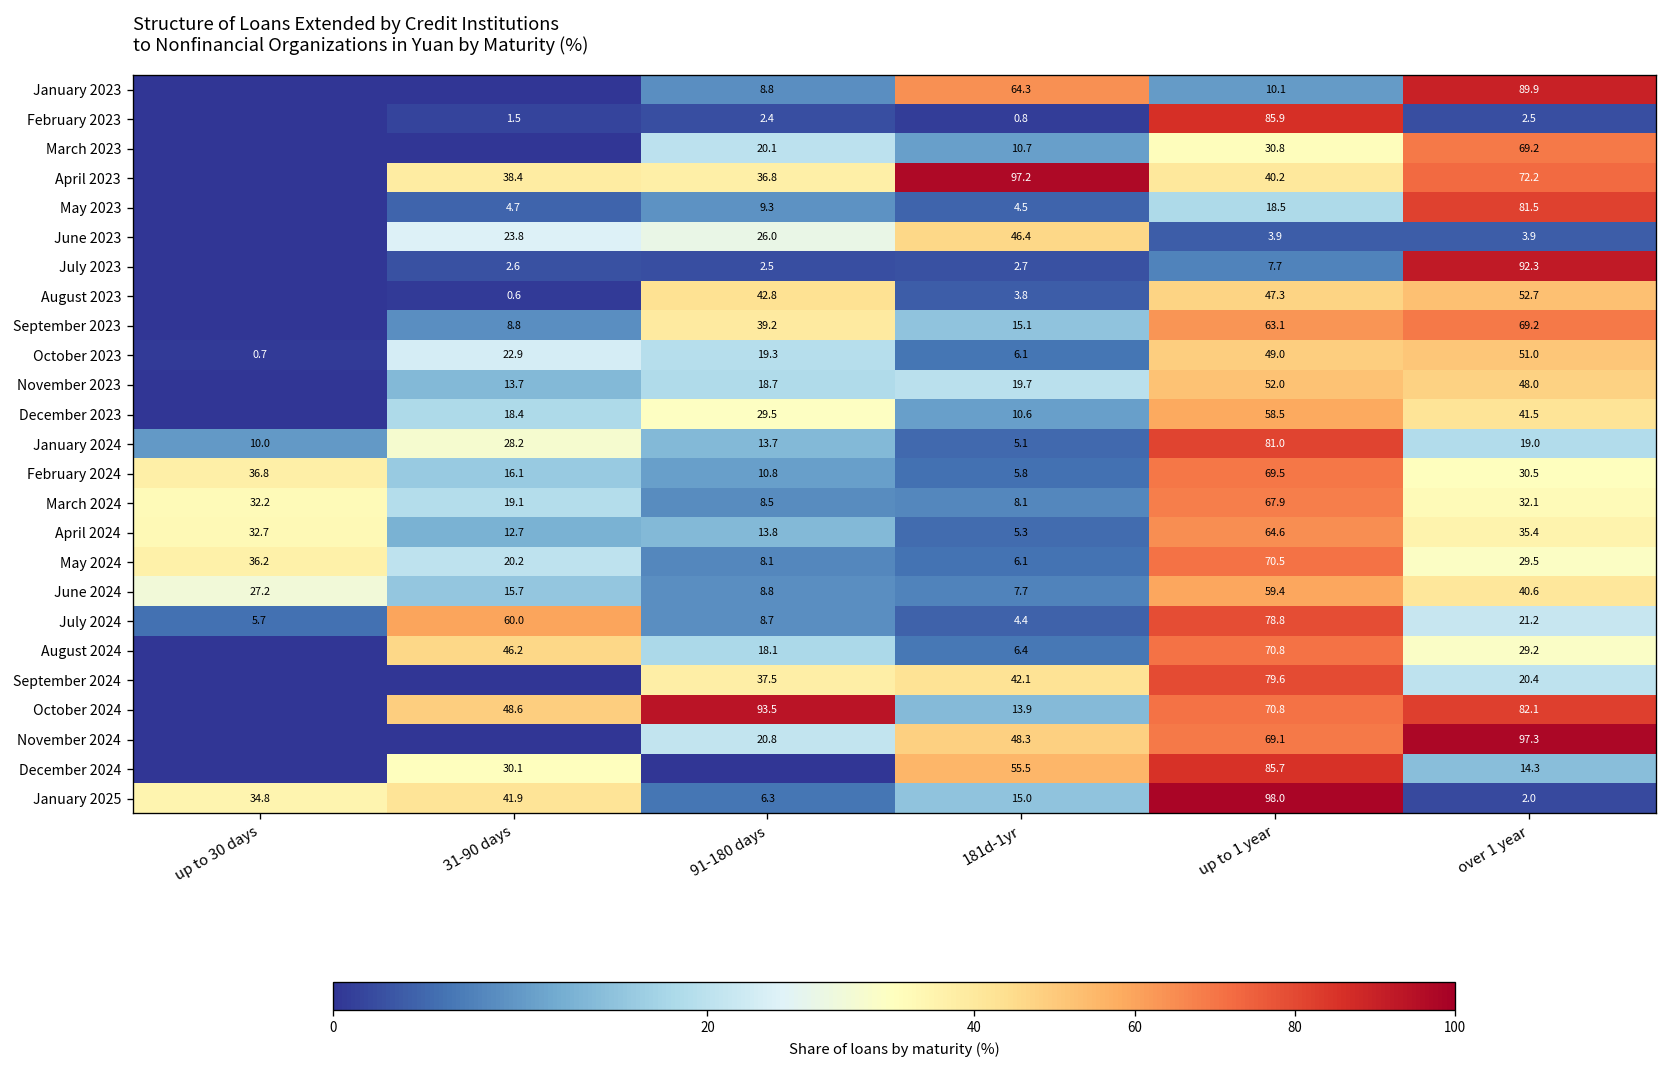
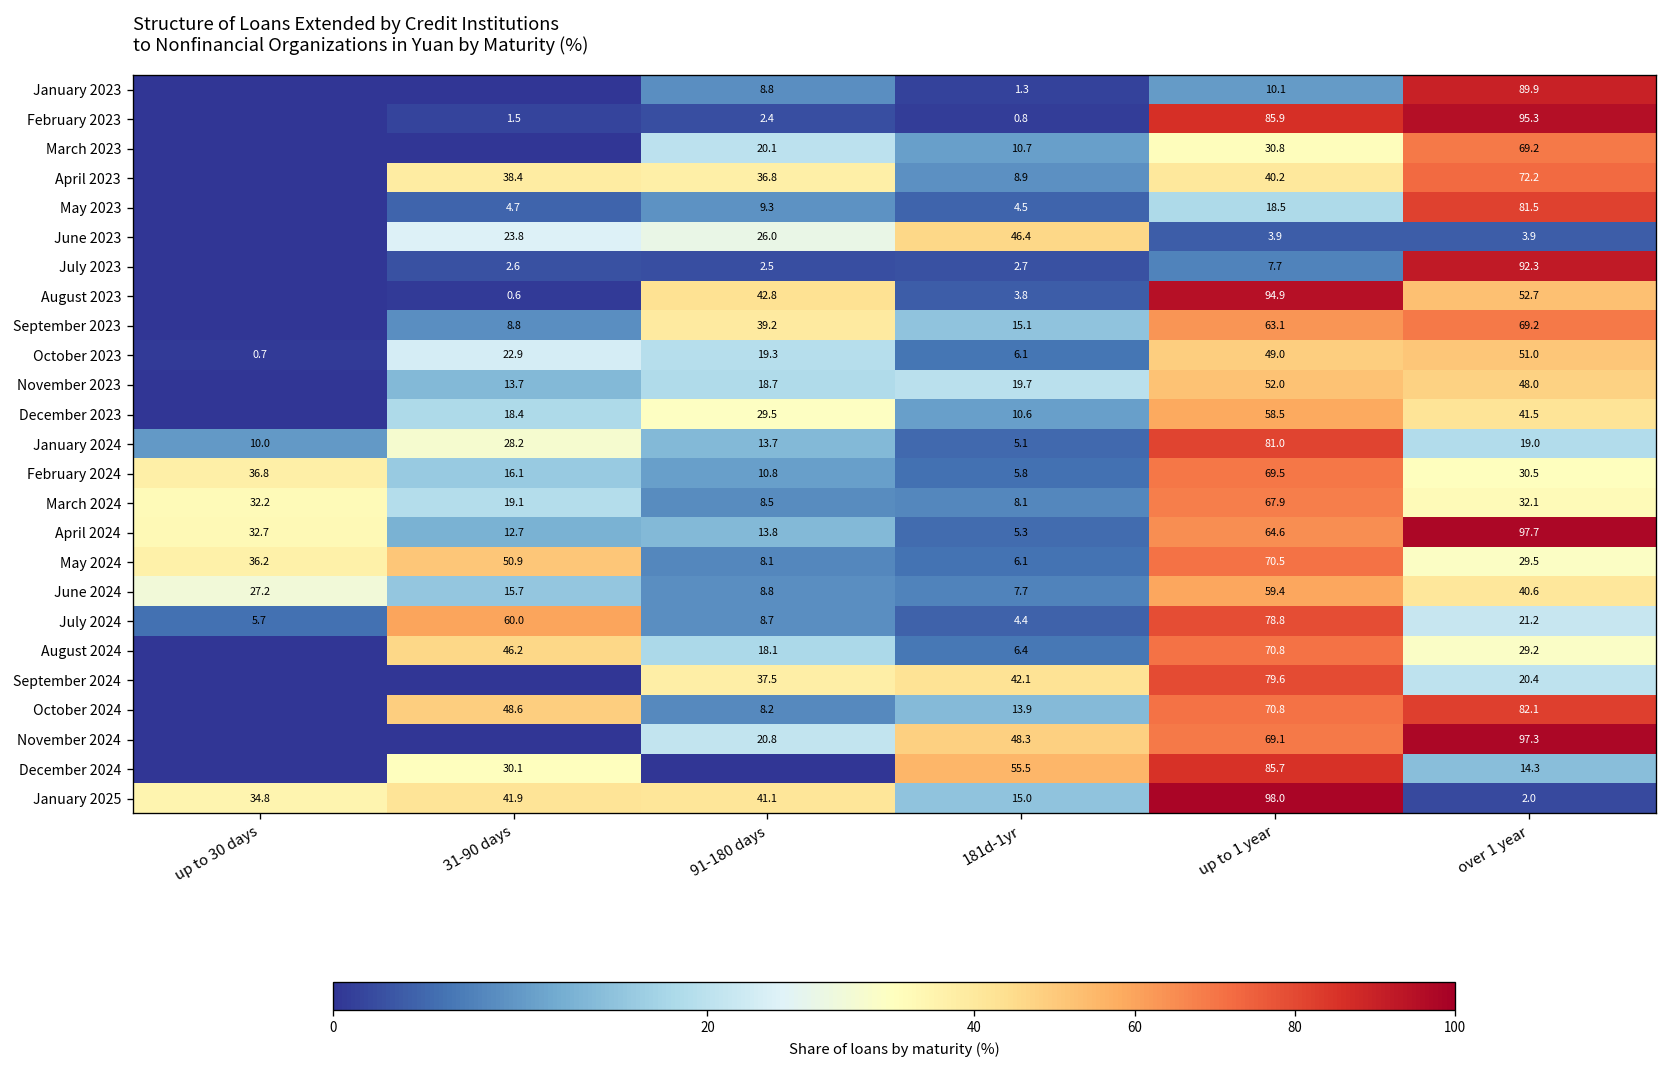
  {
    "January 2023": {
      "91-180 days": 8.8,
-     "181d-1yr": 64.3,
+     "181d-1yr": 1.3,
      "up to 1 year": 10.1,
      "over 1 year": 89.9
    },
    "February 2023": {
      "31-90 days": 1.5,
      "91-180 days": 2.4,
      "181d-1yr": 0.8,
      "up to 1 year": 85.9,
-     "over 1 year": 2.5
+     "over 1 year": 95.3
    },
    "March 2023": {
      "91-180 days": 20.1,
      "181d-1yr": 10.7,
      "up to 1 year": 30.8,
      "over 1 year": 69.2
    },
    "April 2023": {
      "31-90 days": 38.4,
      "91-180 days": 36.8,
-     "181d-1yr": 97.2,
+     "181d-1yr": 8.9,
      "up to 1 year": 40.2,
      "over 1 year": 72.2
    },
    "May 2023": {
      "31-90 days": 4.7,
      "91-180 days": 9.3,
      "181d-1yr": 4.5,
      "up to 1 year": 18.5,
      "over 1 year": 81.5
    },
    "June 2023": {
      "31-90 days": 23.8,
      "91-180 days": 26.0,
      "181d-1yr": 46.4,
      "up to 1 year": 3.9,
      "over 1 year": 3.9
    },
    "July 2023": {
      "31-90 days": 2.6,
      "91-180 days": 2.5,
      "181d-1yr": 2.7,
      "up to 1 year": 7.7,
      "over 1 year": 92.3
    },
    "August 2023": {
      "31-90 days": 0.6,
      "91-180 days": 42.8,
      "181d-1yr": 3.8,
-     "up to 1 year": 47.3,
+     "up to 1 year": 94.9,
      "over 1 year": 52.7
    },
    "September 2023": {
      "31-90 days": 8.8,
      "91-180 days": 39.2,
      "181d-1yr": 15.1,
      "up to 1 year": 63.1,
      "over 1 year": 69.2
    },
    "October 2023": {
      "up to 30 days": 0.7,
      "31-90 days": 22.9,
      "91-180 days": 19.3,
      "181d-1yr": 6.1,
      "up to 1 year": 49.0,
      "over 1 year": 51.0
    },
    "November 2023": {
      "31-90 days": 13.7,
      "91-180 days": 18.7,
      "181d-1yr": 19.7,
      "up to 1 year": 52.0,
      "over 1 year": 48.0
    },
    "December 2023": {
      "31-90 days": 18.4,
      "91-180 days": 29.5,
      "181d-1yr": 10.6,
      "up to 1 year": 58.5,
      "over 1 year": 41.5
    },
    "January 2024": {
      "up to 30 days": 10.0,
      "31-90 days": 28.2,
      "91-180 days": 13.7,
      "181d-1yr": 5.1,
      "up to 1 year": 81.0,
      "over 1 year": 19.0
    },
    "February 2024": {
      "up to 30 days": 36.8,
      "31-90 days": 16.1,
      "91-180 days": 10.8,
      "181d-1yr": 5.8,
      "up to 1 year": 69.5,
      "over 1 year": 30.5
    },
    "March 2024": {
      "up to 30 days": 32.2,
      "31-90 days": 19.1,
      "91-180 days": 8.5,
      "181d-1yr": 8.1,
      "up to 1 year": 67.9,
      "over 1 year": 32.1
    },
    "April 2024": {
      "up to 30 days": 32.7,
      "31-90 days": 12.7,
      "91-180 days": 13.8,
      "181d-1yr": 5.3,
      "up to 1 year": 64.6,
-     "over 1 year": 35.4
+     "over 1 year": 97.7
    },
    "May 2024": {
      "up to 30 days": 36.2,
-     "31-90 days": 20.2,
+     "31-90 days": 50.9,
      "91-180 days": 8.1,
      "181d-1yr": 6.1,
      "up to 1 year": 70.5,
      "over 1 year": 29.5
    },
    "June 2024": {
      "up to 30 days": 27.2,
      "31-90 days": 15.7,
      "91-180 days": 8.8,
      "181d-1yr": 7.7,
      "up to 1 year": 59.4,
      "over 1 year": 40.6
    },
    "July 2024": {
      "up to 30 days": 5.7,
      "31-90 days": 60.0,
      "91-180 days": 8.7,
      "181d-1yr": 4.4,
      "up to 1 year": 78.8,
      "over 1 year": 21.2
    },
    "August 2024": {
      "31-90 days": 46.2,
      "91-180 days": 18.1,
      "181d-1yr": 6.4,
      "up to 1 year": 70.8,
      "over 1 year": 29.2
    },
    "September 2024": {
      "91-180 days": 37.5,
      "181d-1yr": 42.1,
      "up to 1 year": 79.6,
      "over 1 year": 20.4
    },
    "October 2024": {
      "31-90 days": 48.6,
-     "91-180 days": 93.5,
+     "91-180 days": 8.2,
      "181d-1yr": 13.9,
      "up to 1 year": 70.8,
      "over 1 year": 82.1
    },
    "November 2024": {
      "91-180 days": 20.8,
      "181d-1yr": 48.3,
      "up to 1 year": 69.1,
      "over 1 year": 97.3
    },
    "December 2024": {
      "31-90 days": 30.1,
      "181d-1yr": 55.5,
      "up to 1 year": 85.7,
      "over 1 year": 14.3
    },
    "January 2025": {
      "up to 30 days": 34.8,
      "31-90 days": 41.9,
-     "91-180 days": 6.3,
+     "91-180 days": 41.1,
      "181d-1yr": 15.0,
      "up to 1 year": 98.0,
      "over 1 year": 2.0
    }
  }
